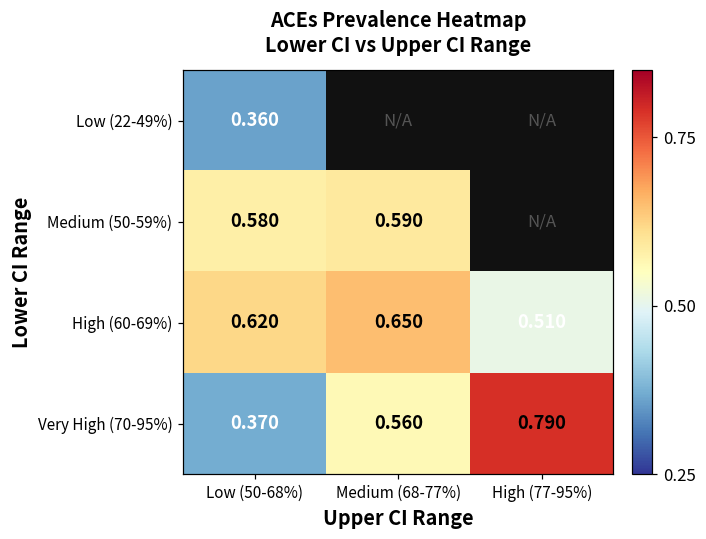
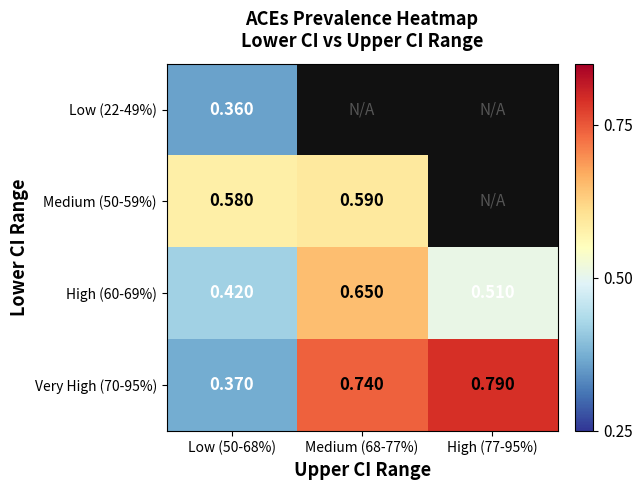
  {
    "Low (22-49%)": {
      "Low (50-68%)": 0.360
    },
    "Medium (50-59%)": {
      "Low (50-68%)": 0.580,
      "Medium (68-77%)": 0.590
    },
    "High (60-69%)": {
-     "Low (50-68%)": 0.620,
+     "Low (50-68%)": 0.420,
      "Medium (68-77%)": 0.650
    },
    "Very High (70-95%)": {
      "Low (50-68%)": 0.370,
-     "Medium (68-77%)": 0.560,
+     "Medium (68-77%)": 0.740,
      "High (77-95%)": 0.790
    }
  }
